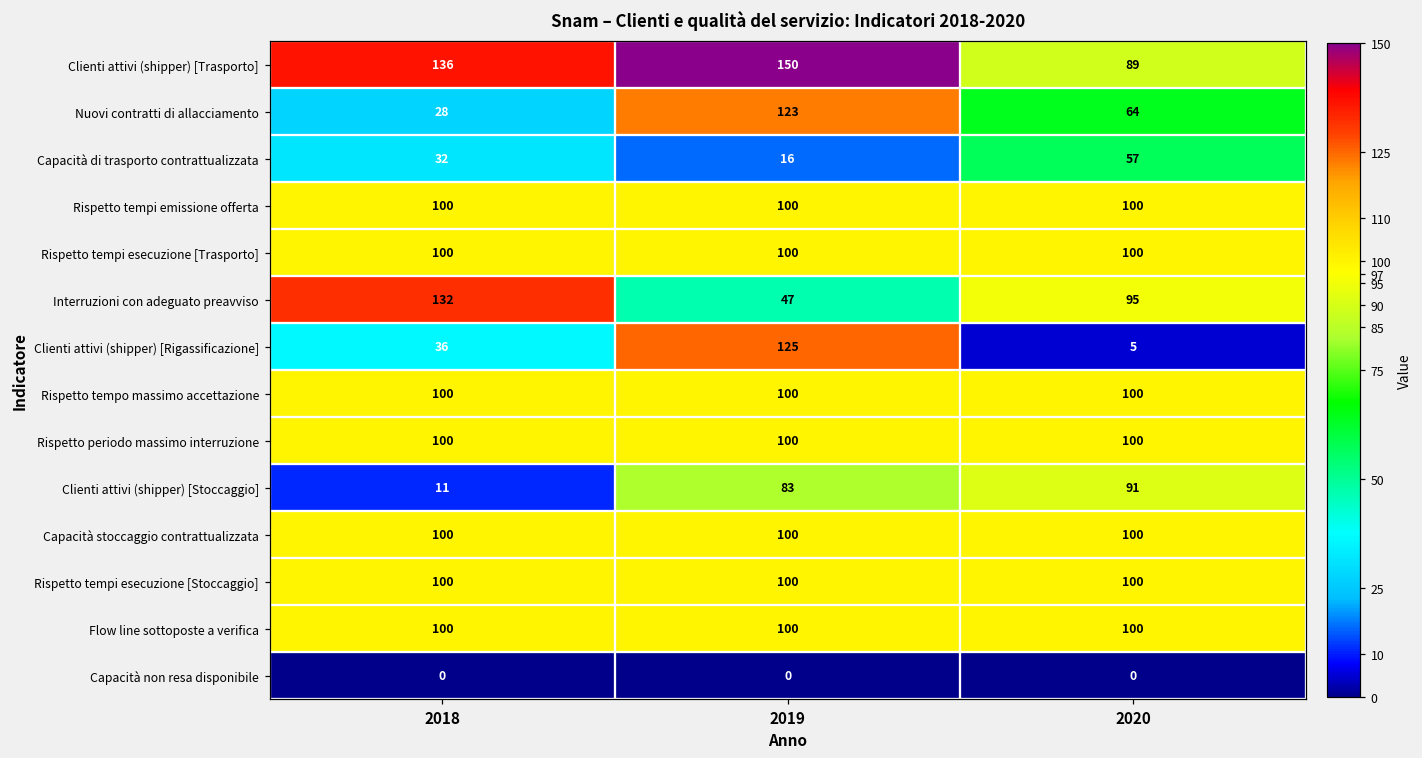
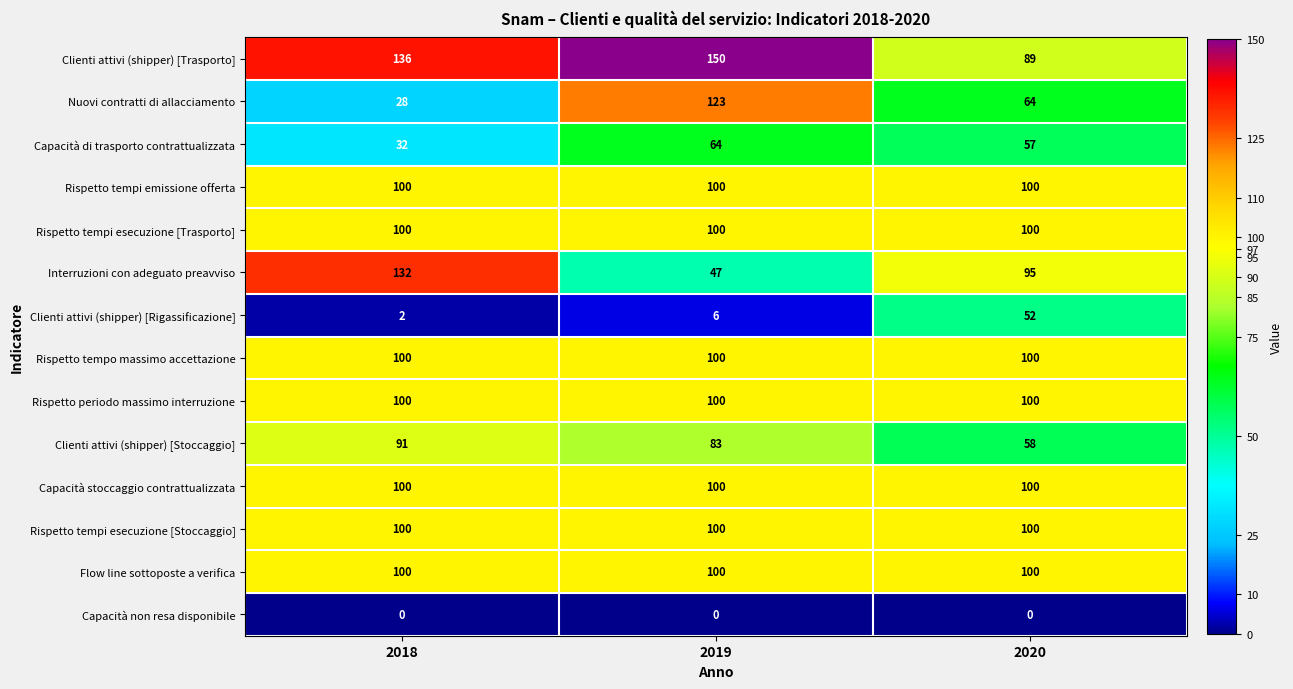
  {
    "Clienti attivi (shipper) [Trasporto]": {
      "2018": 136,
      "2019": 150,
      "2020": 89
    },
    "Nuovi contratti di allacciamento": {
      "2018": 28,
      "2019": 123,
      "2020": 64
    },
    "Capacità di trasporto contrattualizzata": {
      "2018": 32,
-     "2019": 16,
+     "2019": 64,
      "2020": 57
    },
    "Rispetto tempi emissione offerta": {
      "2018": 100,
      "2019": 100,
      "2020": 100
    },
    "Rispetto tempi esecuzione [Trasporto]": {
      "2018": 100,
      "2019": 100,
      "2020": 100
    },
    "Interruzioni con adeguato preavviso": {
      "2018": 132,
      "2019": 47,
      "2020": 95
    },
    "Clienti attivi (shipper) [Rigassificazione]": {
-     "2018": 36,
-     "2019": 125,
-     "2020": 5
+     "2018": 2,
+     "2019": 6,
+     "2020": 52
    },
    "Rispetto tempo massimo accettazione": {
      "2018": 100,
      "2019": 100,
      "2020": 100
    },
    "Rispetto periodo massimo interruzione": {
      "2018": 100,
      "2019": 100,
      "2020": 100
    },
    "Clienti attivi (shipper) [Stoccaggio]": {
-     "2018": 11,
+     "2018": 91,
      "2019": 83,
-     "2020": 91
+     "2020": 58
    },
    "Capacità stoccaggio contrattualizzata": {
      "2018": 100,
      "2019": 100,
      "2020": 100
    },
    "Rispetto tempi esecuzione [Stoccaggio]": {
      "2018": 100,
      "2019": 100,
      "2020": 100
    },
    "Flow line sottoposte a verifica": {
      "2018": 100,
      "2019": 100,
      "2020": 100
    },
    "Capacità non resa disponibile": {
      "2018": 0,
      "2019": 0,
      "2020": 0
    }
  }
